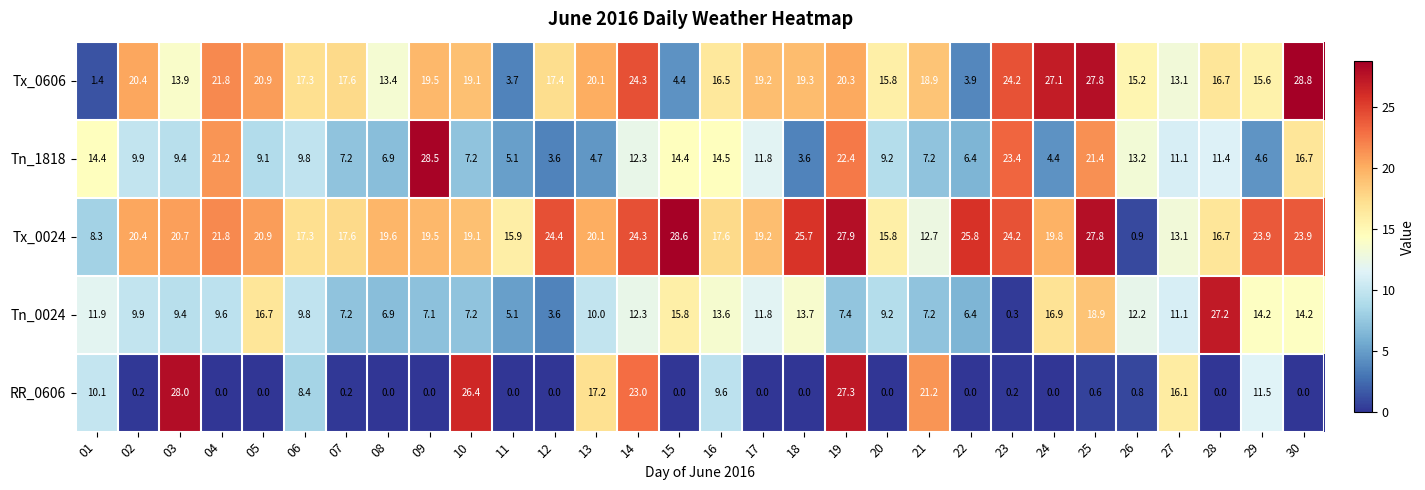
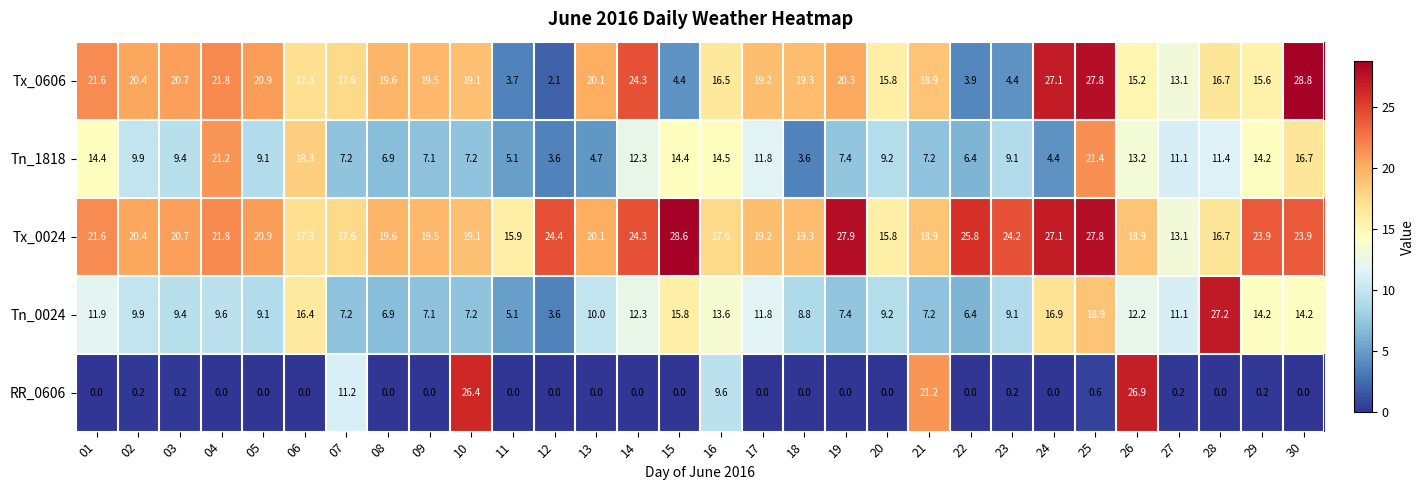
  {
    "Tx_0606": {
-     "01": 1.4,
+     "01": 21.6,
      "02": 20.4,
-     "03": 13.9,
+     "03": 20.7,
      "04": 21.8,
      "05": 20.9,
      "06": 17.3,
      "07": 17.6,
-     "08": 13.4,
+     "08": 19.6,
      "09": 19.5,
      "10": 19.1,
      "11": 3.7,
-     "12": 17.4,
+     "12": 2.1,
      "13": 20.1,
      "14": 24.3,
      "15": 4.4,
      "16": 16.5,
      "17": 19.2,
      "18": 19.3,
      "19": 20.3,
      "20": 15.8,
      "21": 18.9,
      "22": 3.9,
-     "23": 24.2,
+     "23": 4.4,
      "24": 27.1,
      "25": 27.8,
      "26": 15.2,
      "27": 13.1,
      "28": 16.7,
      "29": 15.6,
      "30": 28.8
    },
    "Tn_1818": {
      "01": 14.4,
      "02": 9.9,
      "03": 9.4,
      "04": 21.2,
      "05": 9.1,
-     "06": 9.8,
+     "06": 18.3,
      "07": 7.2,
      "08": 6.9,
-     "09": 28.5,
+     "09": 7.1,
      "10": 7.2,
      "11": 5.1,
      "12": 3.6,
      "13": 4.7,
      "14": 12.3,
      "15": 14.4,
      "16": 14.5,
      "17": 11.8,
      "18": 3.6,
-     "19": 22.4,
+     "19": 7.4,
      "20": 9.2,
      "21": 7.2,
      "22": 6.4,
-     "23": 23.4,
+     "23": 9.1,
      "24": 4.4,
      "25": 21.4,
      "26": 13.2,
      "27": 11.1,
      "28": 11.4,
-     "29": 4.6,
+     "29": 14.2,
      "30": 16.7
    },
    "Tx_0024": {
-     "01": 8.3,
+     "01": 21.6,
      "02": 20.4,
      "03": 20.7,
      "04": 21.8,
      "05": 20.9,
      "06": 17.3,
      "07": 17.6,
      "08": 19.6,
      "09": 19.5,
      "10": 19.1,
      "11": 15.9,
      "12": 24.4,
      "13": 20.1,
      "14": 24.3,
      "15": 28.6,
      "16": 17.6,
      "17": 19.2,
-     "18": 25.7,
+     "18": 19.3,
      "19": 27.9,
      "20": 15.8,
-     "21": 12.7,
+     "21": 18.9,
      "22": 25.8,
      "23": 24.2,
-     "24": 19.8,
+     "24": 27.1,
      "25": 27.8,
-     "26": 0.9,
+     "26": 18.9,
      "27": 13.1,
      "28": 16.7,
      "29": 23.9,
      "30": 23.9
    },
    "Tn_0024": {
      "01": 11.9,
      "02": 9.9,
      "03": 9.4,
      "04": 9.6,
-     "05": 16.7,
-     "06": 9.8,
+     "05": 9.1,
+     "06": 16.4,
      "07": 7.2,
      "08": 6.9,
      "09": 7.1,
      "10": 7.2,
      "11": 5.1,
      "12": 3.6,
      "13": 10.0,
      "14": 12.3,
      "15": 15.8,
      "16": 13.6,
      "17": 11.8,
-     "18": 13.7,
+     "18": 8.8,
      "19": 7.4,
      "20": 9.2,
      "21": 7.2,
      "22": 6.4,
-     "23": 0.3,
+     "23": 9.1,
      "24": 16.9,
      "25": 18.9,
      "26": 12.2,
      "27": 11.1,
      "28": 27.2,
      "29": 14.2,
      "30": 14.2
    },
    "RR_0606": {
-     "01": 10.1,
+     "01": 0.0,
      "02": 0.2,
-     "03": 28.0,
+     "03": 0.2,
      "04": 0.0,
      "05": 0.0,
-     "06": 8.4,
-     "07": 0.2,
+     "06": 0.0,
+     "07": 11.2,
      "08": 0.0,
      "09": 0.0,
      "10": 26.4,
      "11": 0.0,
      "12": 0.0,
-     "13": 17.2,
-     "14": 23.0,
+     "13": 0.0,
+     "14": 0.0,
      "15": 0.0,
      "16": 9.6,
      "17": 0.0,
      "18": 0.0,
-     "19": 27.3,
+     "19": 0.0,
      "20": 0.0,
      "21": 21.2,
      "22": 0.0,
      "23": 0.2,
      "24": 0.0,
      "25": 0.6,
-     "26": 0.8,
-     "27": 16.1,
+     "26": 26.9,
+     "27": 0.2,
      "28": 0.0,
-     "29": 11.5,
+     "29": 0.2,
      "30": 0.0
    }
  }
